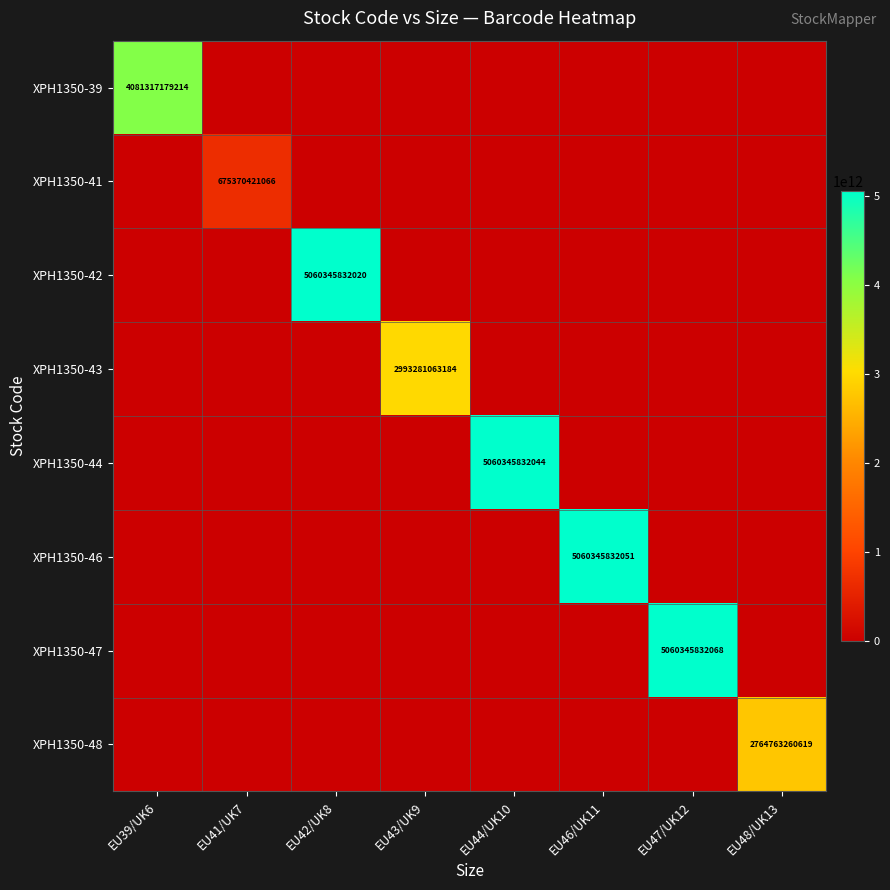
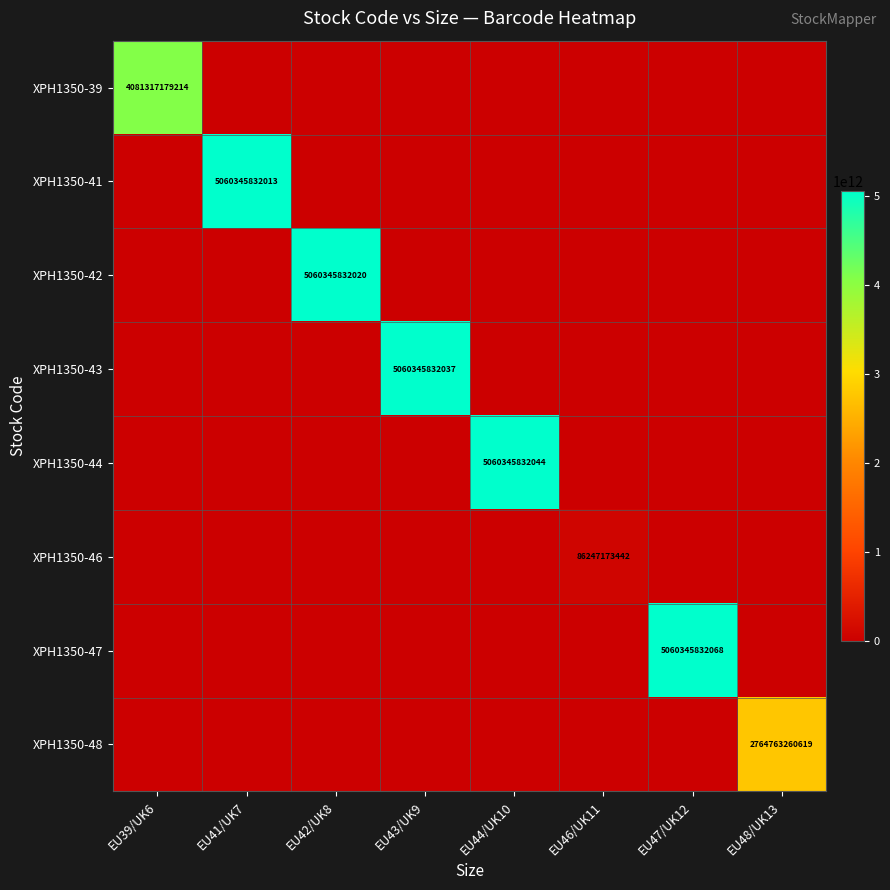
  {
    "XPH1350-39": {
      "EU39/UK6": 4081317179214
    },
    "XPH1350-41": {
-     "EU41/UK7": 675370421066
+     "EU41/UK7": 5060345832013
    },
    "XPH1350-42": {
      "EU42/UK8": 5060345832020
    },
    "XPH1350-43": {
-     "EU43/UK9": 2993281063184
+     "EU43/UK9": 5060345832037
    },
    "XPH1350-44": {
      "EU44/UK10": 5060345832044
    },
    "XPH1350-46": {
-     "EU46/UK11": 5060345832051
+     "EU46/UK11": 86247173442
    },
    "XPH1350-47": {
      "EU47/UK12": 5060345832068
    },
    "XPH1350-48": {
      "EU48/UK13": 2764763260619
    }
  }
